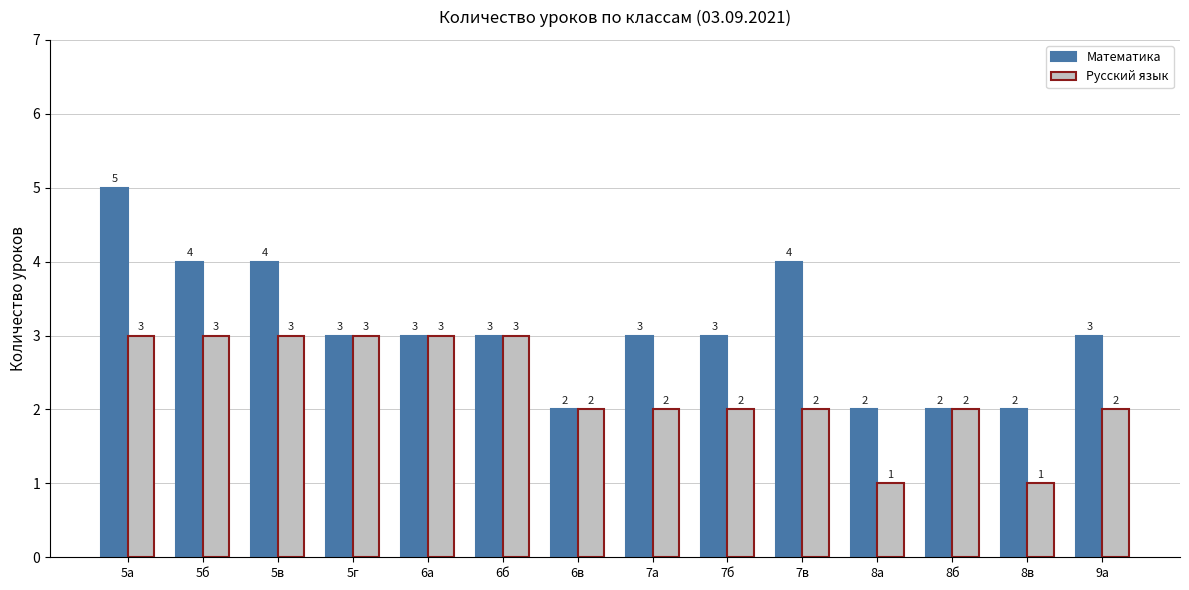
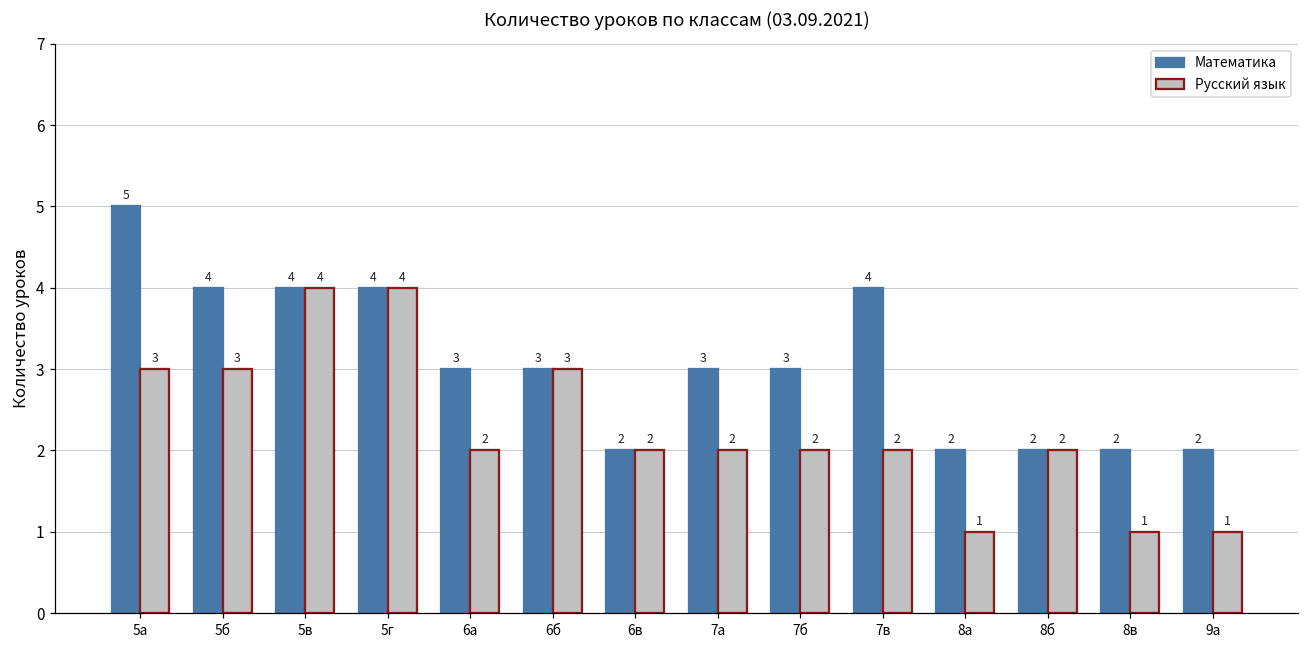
  {
    "Математика": {
      "5а": 5,
      "5б": 4,
      "5в": 4,
-     "5г": 3,
+     "5г": 4,
      "6а": 3,
      "6б": 3,
      "6в": 2,
      "7а": 3,
      "7б": 3,
      "7в": 4,
      "8а": 2,
      "8б": 2,
      "8в": 2,
-     "9а": 3
+     "9а": 2
    },
    "Русский язык": {
      "5а": 3,
      "5б": 3,
-     "5в": 3,
-     "5г": 3,
-     "6а": 3,
+     "5в": 4,
+     "5г": 4,
+     "6а": 2,
      "6б": 3,
      "6в": 2,
      "7а": 2,
      "7б": 2,
      "7в": 2,
      "8а": 1,
      "8б": 2,
      "8в": 1,
-     "9а": 2
+     "9а": 1
    }
  }
